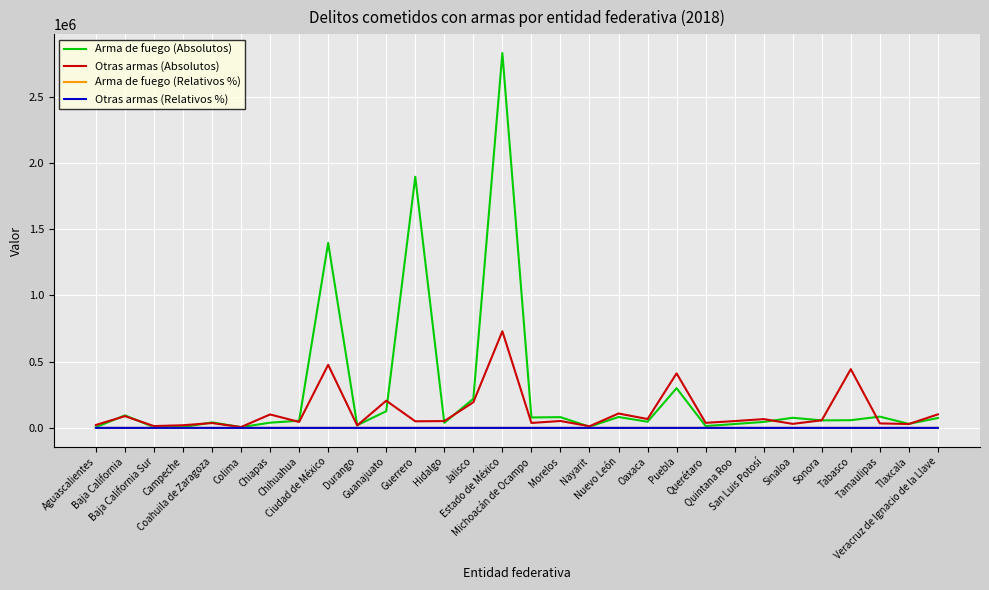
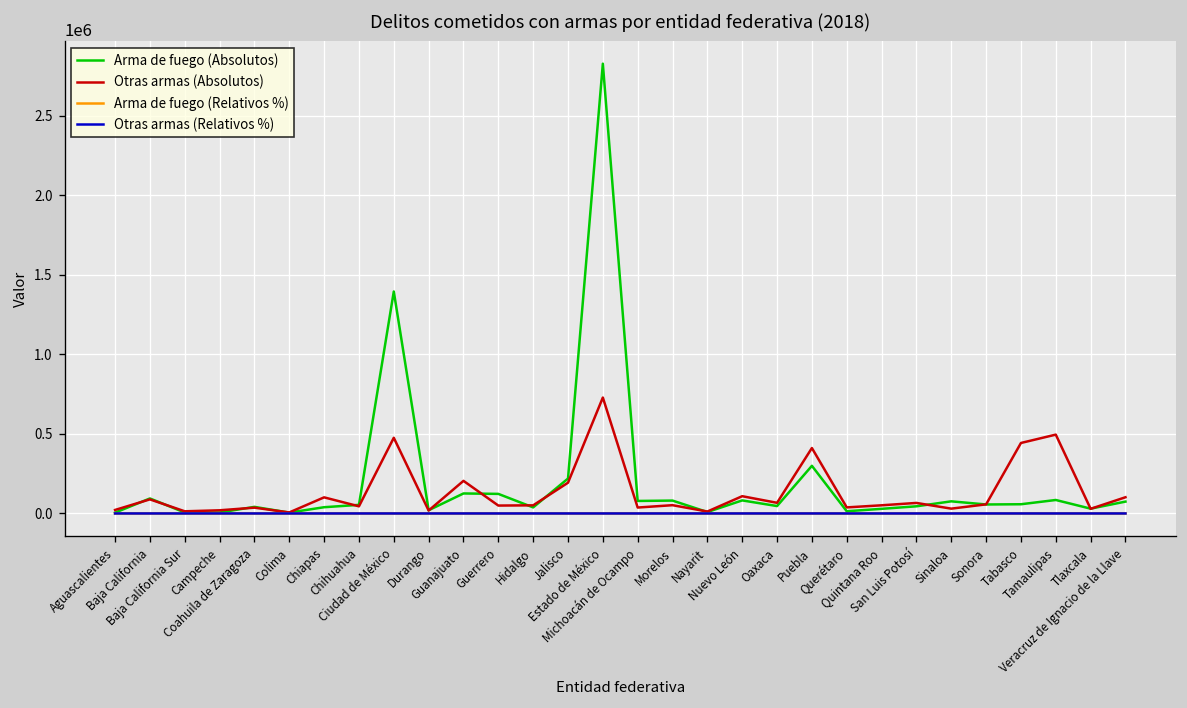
  {
    "Arma de fuego (Absolutos)": {
      "Chiapas": 40000,
      "Ciudad de México": 1400000,
      "Guanajuato": 130000,
-     "Guerrero": 1890000,
+     "Guerrero": 120000,
      "Jalisco": 220000,
      "Estado de México": 2830000,
      "Michoacán de Ocampo": 80000,
      "Morelos": 80000,
      "Nuevo León": 80000,
      "Oaxaca": 50000,
      "Puebla": 300000,
      "Quintana Roo": 30000,
      "San Luis Potosí": 50000,
      "Sinaloa": 80000,
      "Tabasco": 60000,
      "Tamaulipas": 80000,
      "Veracruz de Ignacio de la Llave": 70000
    },
    "Otras armas (Absolutos)": {
      "Chiapas": 100000,
      "Ciudad de México": 480000,
      "Guanajuato": 210000,
      "Guerrero": 50000,
      "Jalisco": 190000,
      "Estado de México": 730000,
      "Michoacán de Ocampo": 40000,
      "Morelos": 50000,
      "Nuevo León": 110000,
      "Oaxaca": 70000,
      "Puebla": 410000,
      "Querétaro": 40000,
      "Quintana Roo": 50000,
      "San Luis Potosí": 70000,
      "Sinaloa": 30000,
      "Tabasco": 440000,
-     "Tamaulipas": 30000,
+     "Tamaulipas": 500000,
      "Veracruz de Ignacio de la Llave": 100000
    },
    "Otras armas (Relativos %)": {
      "Baja California": 0,
      "Coahuila de Zaragoza": 0,
      "Chiapas": 0,
      "Chihuahua": 0,
      "Ciudad de México": 0,
      "Guanajuato": 0,
      "Guerrero": 0,
      "Hidalgo": 0,
      "Jalisco": 0,
      "Estado de México": 0,
      "Michoacán de Ocampo": 0,
      "Morelos": 0,
      "Nuevo León": 0,
      "Oaxaca": 0,
      "Puebla": 0,
      "Quintana Roo": 0,
      "San Luis Potosí": 0,
      "Sinaloa": 0,
      "Sonora": 0,
      "Tabasco": 0,
      "Tamaulipas": 0,
      "Tlaxcala": 0,
      "Veracruz de Ignacio de la Llave": 0
    }
  }
